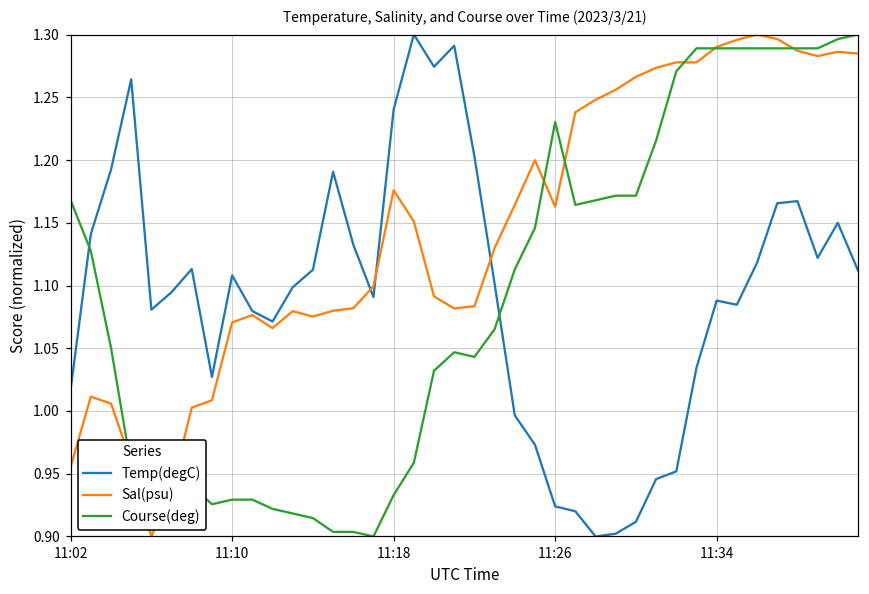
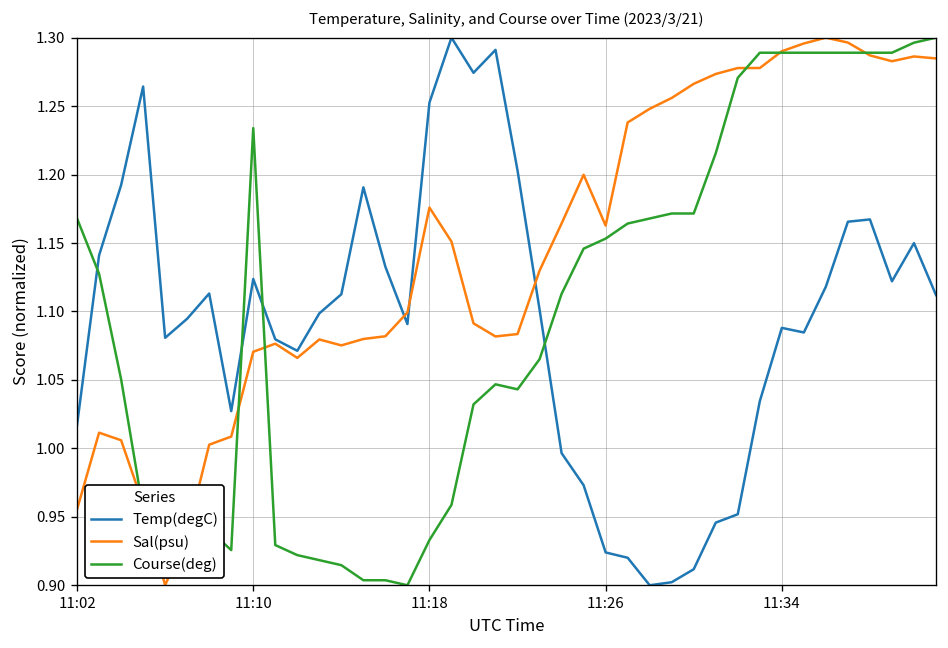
  {
    "Temp(degC)": {
      "11:02": 1.017,
-     "11:10": 1.108,
-     "11:18": 1.240,
+     "11:10": 1.124,
+     "11:18": 1.253,
      "11:26": 0.924,
      "11:34": 1.088
    },
    "Sal(psu)": {
      "11:02": 0.955,
      "11:10": 1.071,
      "11:18": 1.176,
      "11:26": 1.163
    },
    "Course(deg)": {
      "11:02": 1.168,
-     "11:10": 0.929,
+     "11:10": 1.234,
      "11:18": 0.933,
-     "11:26": 1.230
+     "11:26": 1.153
    }
  }
